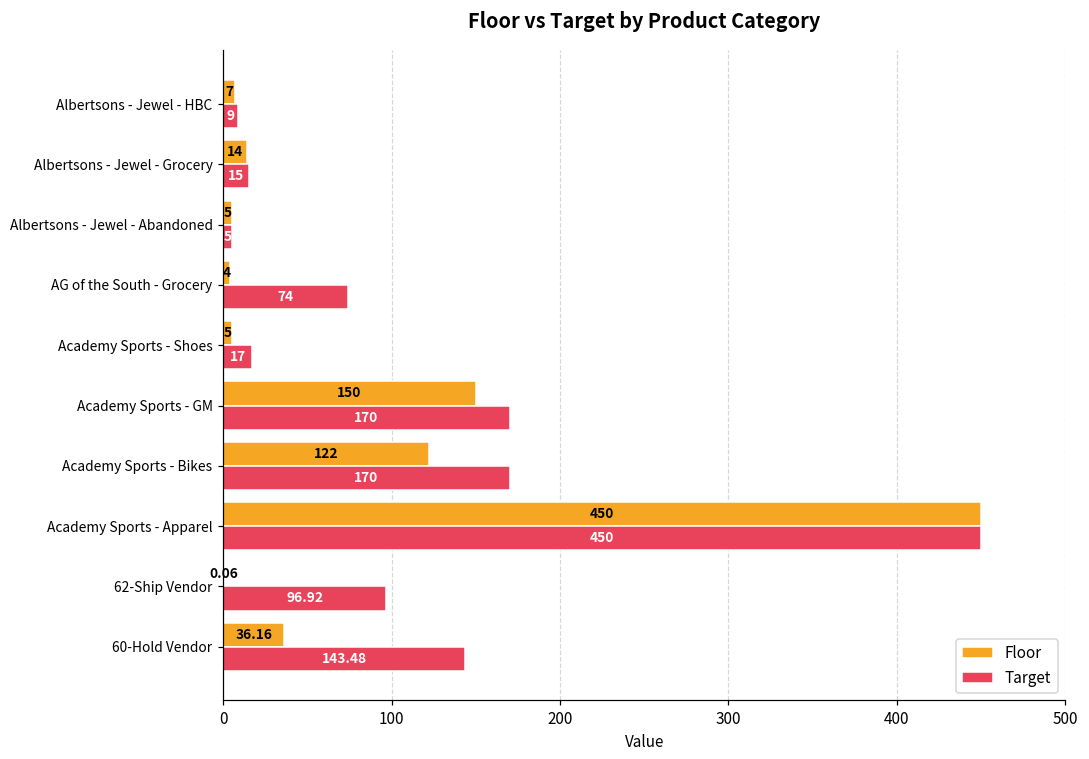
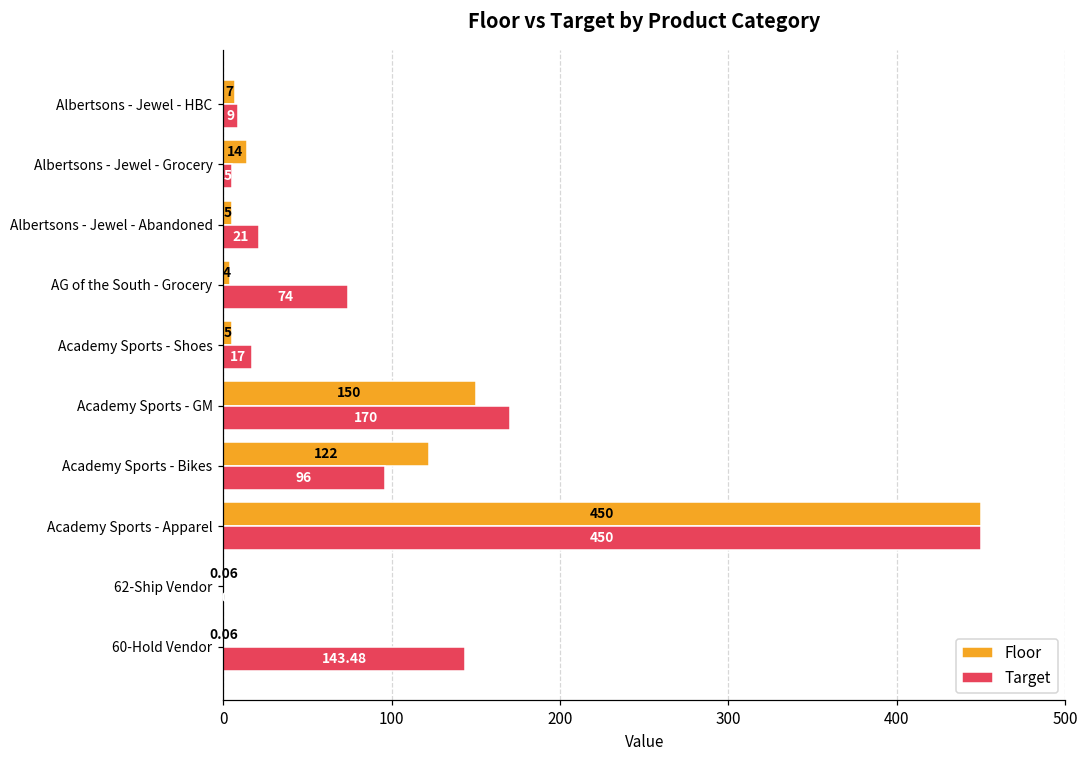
  {
    "Floor": {
      "Albertsons - Jewel - HBC": 7,
      "Albertsons - Jewel - Grocery": 14,
      "Albertsons - Jewel - Abandoned": 5,
      "AG of the South - Grocery": 4,
      "Academy Sports - Shoes": 5,
      "Academy Sports - GM": 150,
      "Academy Sports - Bikes": 122,
      "Academy Sports - Apparel": 450,
      "62-Ship Vendor": 0.06,
-     "60-Hold Vendor": 36.16
+     "60-Hold Vendor": 0.06
    },
    "Target": {
      "Albertsons - Jewel - HBC": 9,
-     "Albertsons - Jewel - Grocery": 15,
-     "Albertsons - Jewel - Abandoned": 5,
+     "Albertsons - Jewel - Grocery": 5,
+     "Albertsons - Jewel - Abandoned": 21,
      "AG of the South - Grocery": 74,
      "Academy Sports - Shoes": 17,
      "Academy Sports - GM": 170,
-     "Academy Sports - Bikes": 170,
+     "Academy Sports - Bikes": 96,
      "Academy Sports - Apparel": 450,
-     "62-Ship Vendor": 97,
+     "62-Ship Vendor": 0,
      "60-Hold Vendor": 143.48
    }
  }
